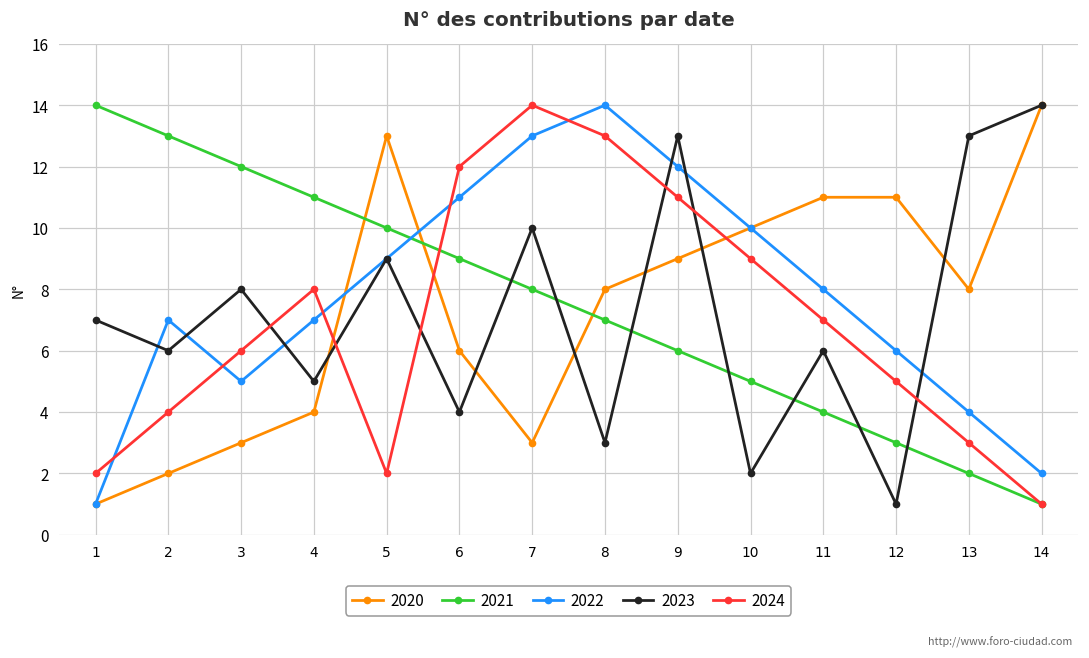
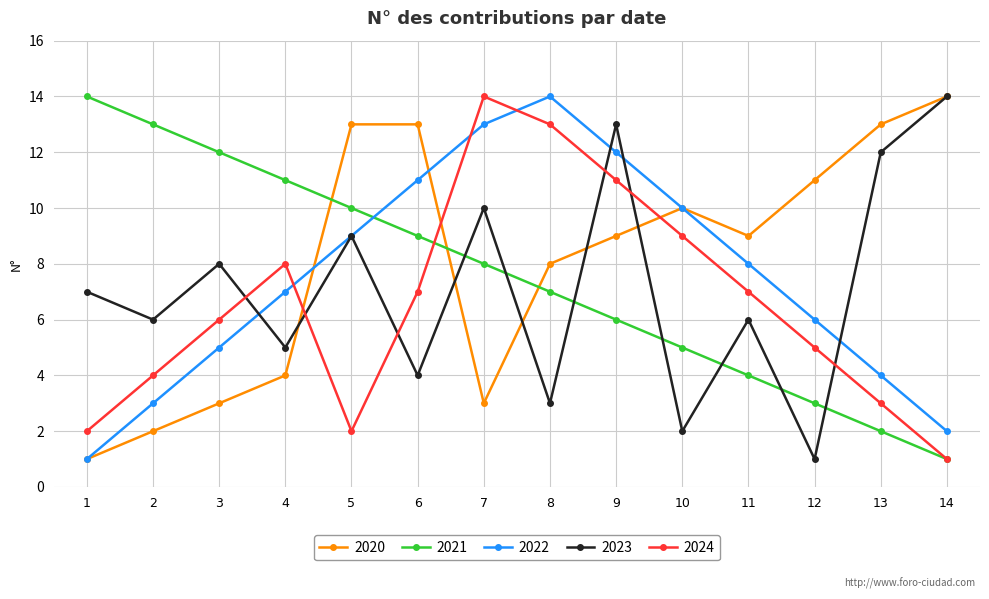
  {
    "2020": {
      "2": 2,
      "3": 3,
      "4": 4,
      "5": 13,
-     "6": 6,
+     "6": 13,
      "7": 3,
      "8": 8,
      "9": 9,
-     "11": 11,
+     "11": 9,
      "12": 11,
-     "13": 8
+     "13": 13
    },
    "2021": {
      "1": 14,
      "2": 13,
      "3": 12,
      "4": 11,
      "5": 10,
      "6": 9,
      "7": 8,
      "8": 7,
      "9": 6,
      "10": 5,
      "11": 4,
      "12": 3,
      "13": 2
    },
    "2022": {
-     "2": 7,
+     "2": 3,
      "3": 5,
      "4": 7,
      "6": 11,
      "7": 13,
      "8": 14,
      "9": 12,
      "11": 8,
      "12": 6,
      "13": 4,
      "14": 2
    },
    "2023": {
      "1": 7,
      "2": 6,
      "3": 8,
      "4": 5,
      "6": 4,
      "7": 10,
      "8": 3,
      "9": 13,
      "10": 2,
      "11": 6,
      "12": 1,
-     "13": 13
+     "13": 12
    },
    "2024": {
      "1": 2,
      "2": 4,
      "3": 6,
      "4": 8,
      "5": 2,
-     "6": 12,
+     "6": 7,
      "7": 14,
      "8": 13,
      "9": 11,
      "10": 9,
      "11": 7,
      "12": 5,
      "13": 3
    }
  }
